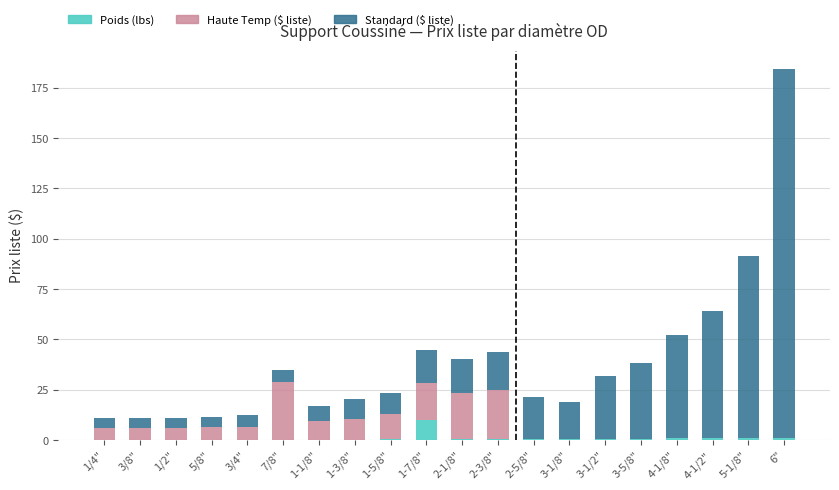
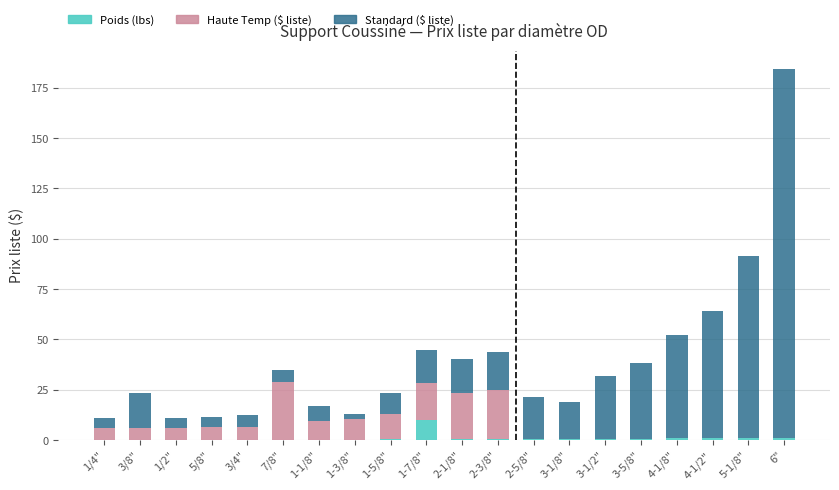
  {
    "Poids (lbs)": {
      "1-7/8\"": 10,
      "5-1/8\"": 1,
      "6\"": 1
    },
    "Haute Temp ($ liste)": {
      "1/4\"": 6,
      "3/8\"": 6,
      "1/2\"": 6,
      "5/8\"": 6,
      "3/4\"": 7,
      "7/8\"": 29,
      "1-1/8\"": 9,
      "1-3/8\"": 10,
      "1-5/8\"": 13,
      "1-7/8\"": 18,
      "2-1/8\"": 23,
      "2-3/8\"": 25,
      "2-5/8\"": 0,
      "3-1/8\"": 0,
      "3-1/2\"": 0,
      "3-5/8\"": 0,
      "4-1/8\"": 0,
      "4-1/2\"": 0,
      "5-1/8\"": 0,
      "6\"": 0
    },
    "Standard ($ liste)": {
      "1/4\"": 5,
-     "3/8\"": 5,
+     "3/8\"": 17,
      "1/2\"": 5,
      "5/8\"": 5,
      "3/4\"": 6,
      "7/8\"": 6,
      "1-1/8\"": 8,
-     "1-3/8\"": 10,
+     "1-3/8\"": 2,
      "1-5/8\"": 11,
      "1-7/8\"": 16,
      "2-1/8\"": 17,
      "2-3/8\"": 19,
      "2-5/8\"": 21,
      "3-1/8\"": 18,
      "3-1/2\"": 31,
      "3-5/8\"": 37,
      "4-1/8\"": 51,
      "4-1/2\"": 63,
      "5-1/8\"": 90,
      "6\"": 183
    }
  }
